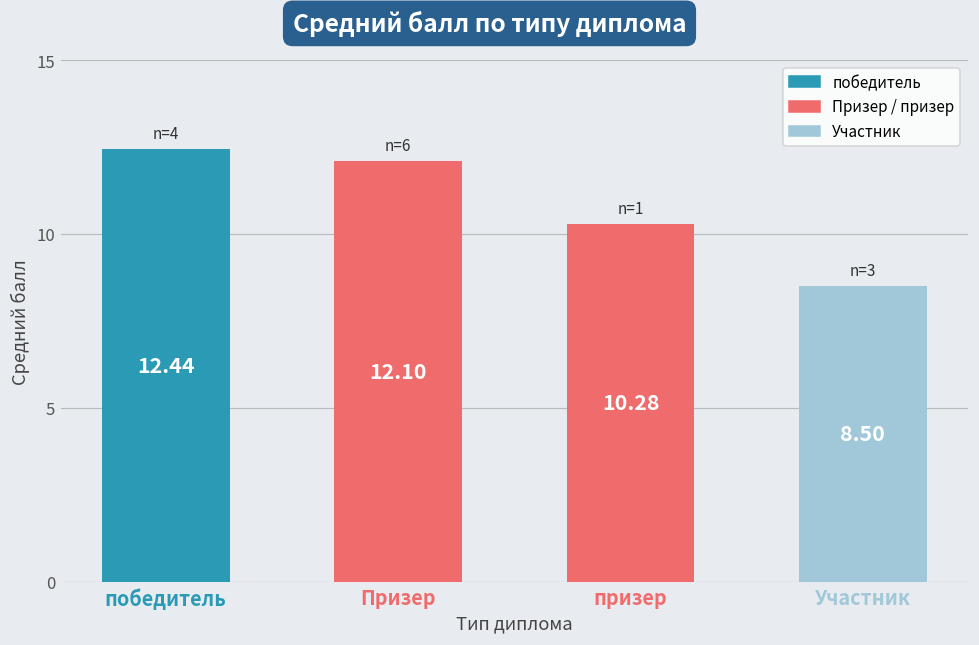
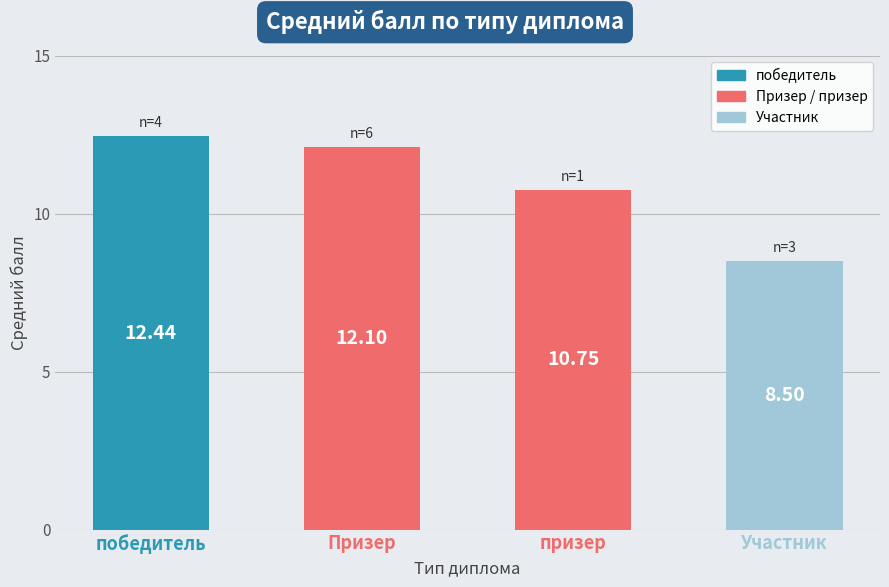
  {
    "победитель": 12.44,
    "Призер": 12.10,
-   "призер": 10.28,
+   "призер": 10.75,
    "Участник": 8.50
  }
